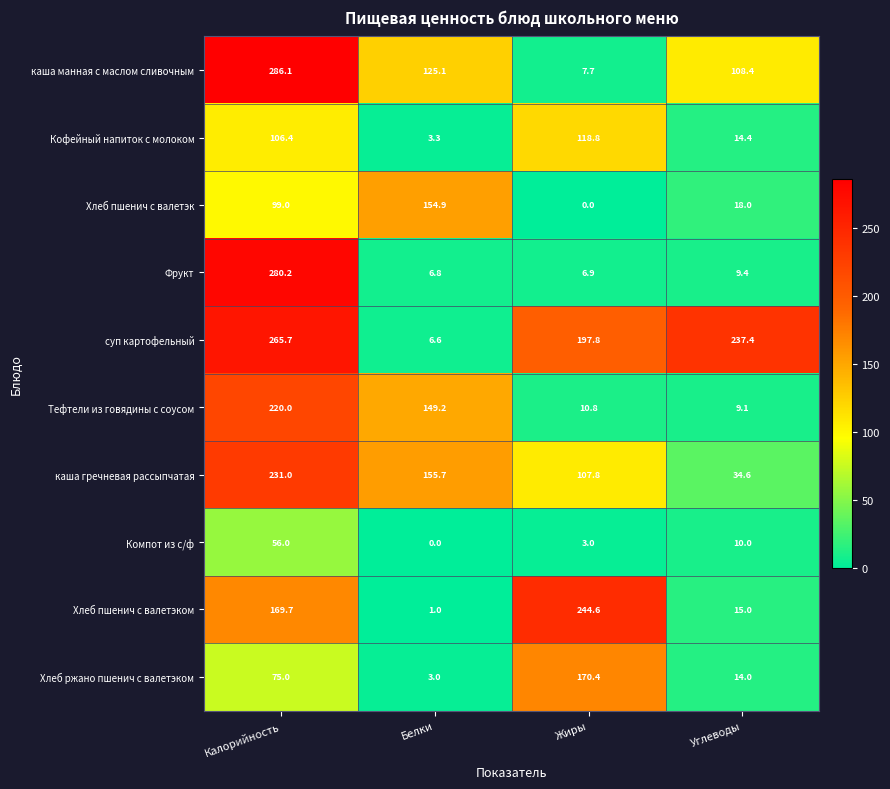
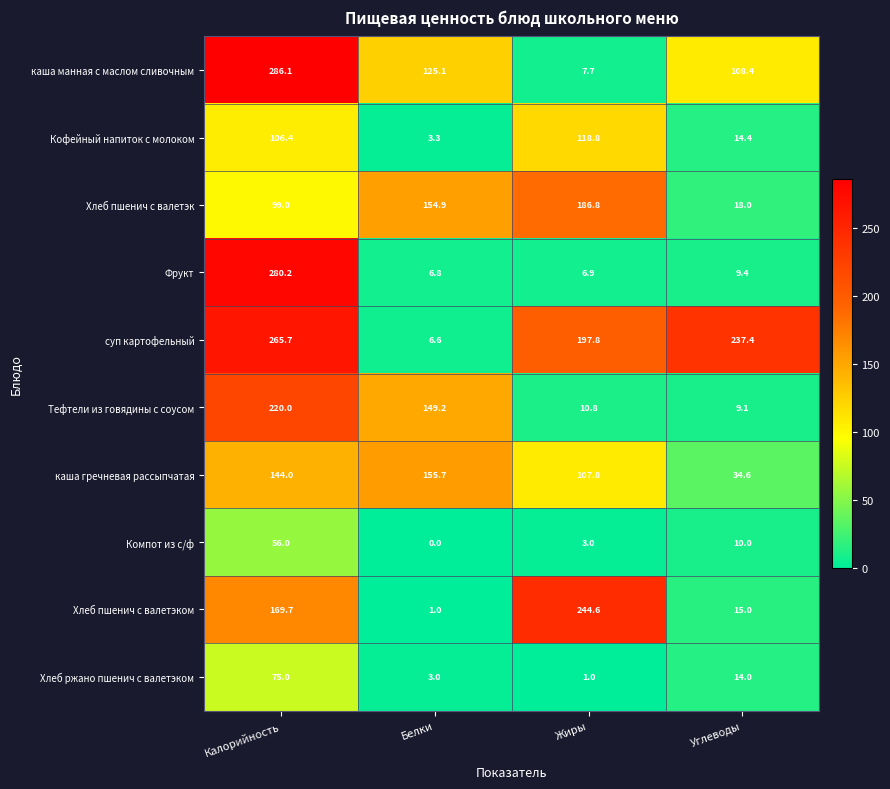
  {
    "каша манная с маслом сливочным": {
      "Калорийность": 286.1,
      "Белки": 125.1,
      "Жиры": 7.7,
      "Углеводы": 108.4
    },
    "Кофейный напиток с молоком": {
      "Калорийность": 106.4,
      "Белки": 3.3,
      "Жиры": 118.8,
      "Углеводы": 14.4
    },
    "Хлеб пшенич с валетэк": {
      "Калорийность": 99.0,
      "Белки": 154.9,
-     "Жиры": 0.0,
+     "Жиры": 186.8,
      "Углеводы": 18.0
    },
    "Фрукт": {
      "Калорийность": 280.2,
      "Белки": 6.8,
      "Жиры": 6.9,
      "Углеводы": 9.4
    },
    "суп картофельный": {
      "Калорийность": 265.7,
      "Белки": 6.6,
      "Жиры": 197.8,
      "Углеводы": 237.4
    },
    "Тефтели из говядины с соусом": {
      "Калорийность": 220.0,
      "Белки": 149.2,
      "Жиры": 10.8,
      "Углеводы": 9.1
    },
    "каша гречневая рассыпчатая": {
-     "Калорийность": 231.0,
+     "Калорийность": 144.0,
      "Белки": 155.7,
      "Жиры": 107.8,
      "Углеводы": 34.6
    },
    "Компот из с/ф": {
      "Калорийность": 56.0,
      "Белки": 0.0,
      "Жиры": 3.0,
      "Углеводы": 10.0
    },
    "Хлеб пшенич с валетэком": {
      "Калорийность": 169.7,
      "Белки": 1.0,
      "Жиры": 244.6,
      "Углеводы": 15.0
    },
    "Хлеб ржано пшенич с валетэком": {
      "Калорийность": 75.0,
      "Белки": 3.0,
-     "Жиры": 170.4,
+     "Жиры": 1.0,
      "Углеводы": 14.0
    }
  }
